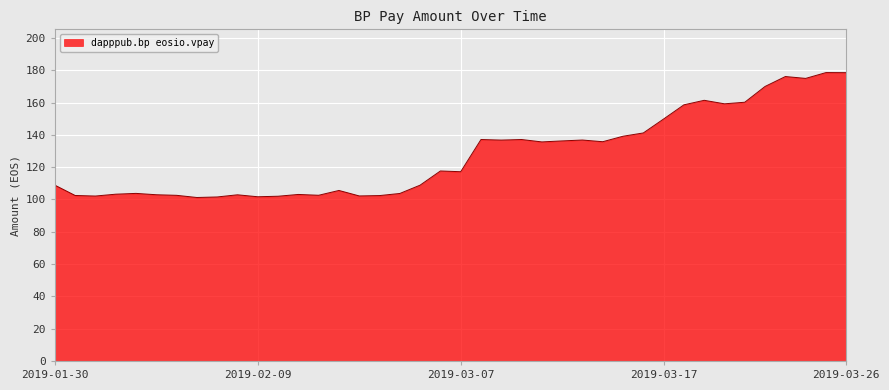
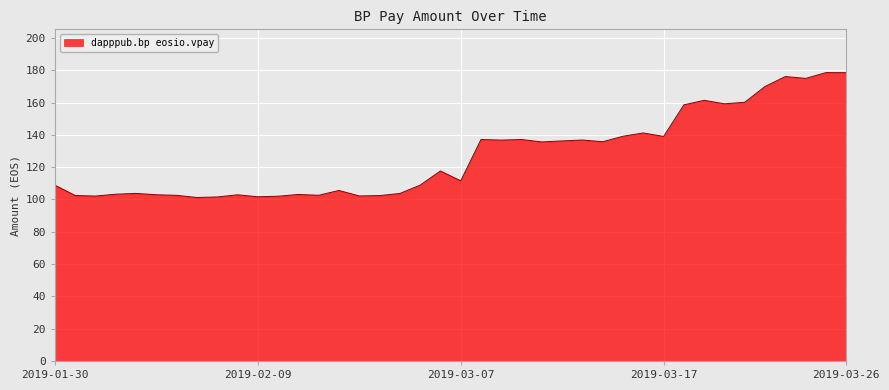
  {
    "2019-01-30": 109,
    "2019-02-09": 102,
-   "2019-03-07": 117,
-   "2019-03-17": 150,
+   "2019-03-07": 112,
+   "2019-03-17": 139,
    "2019-03-26": 178
  }
